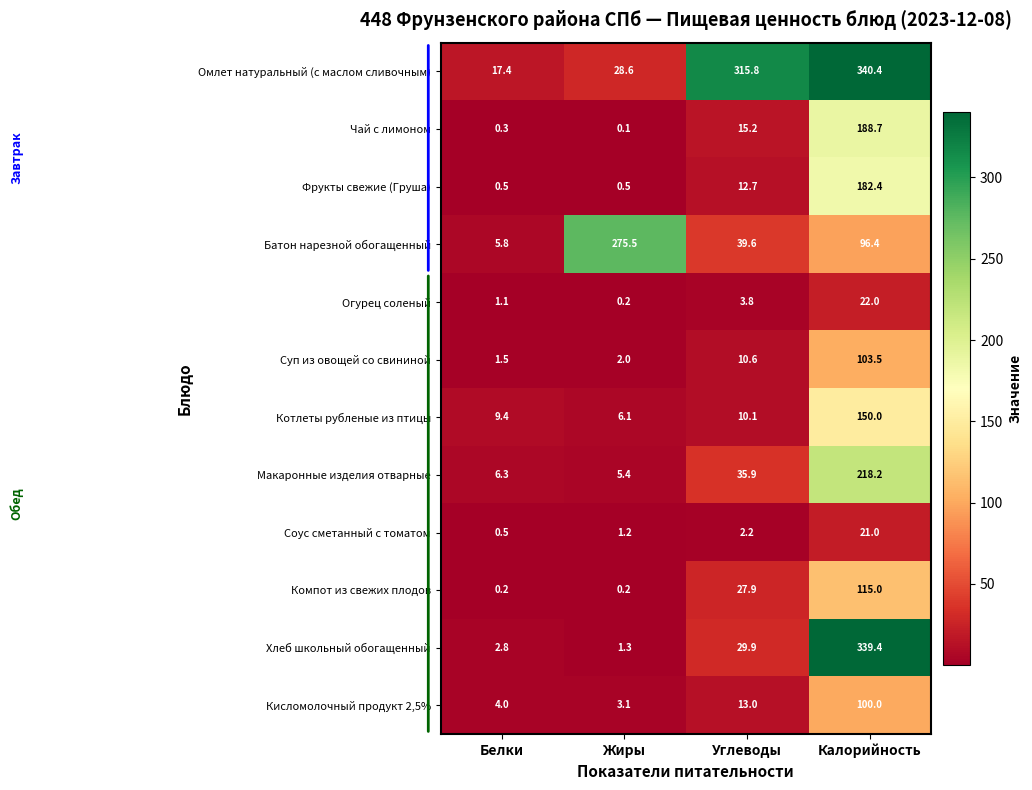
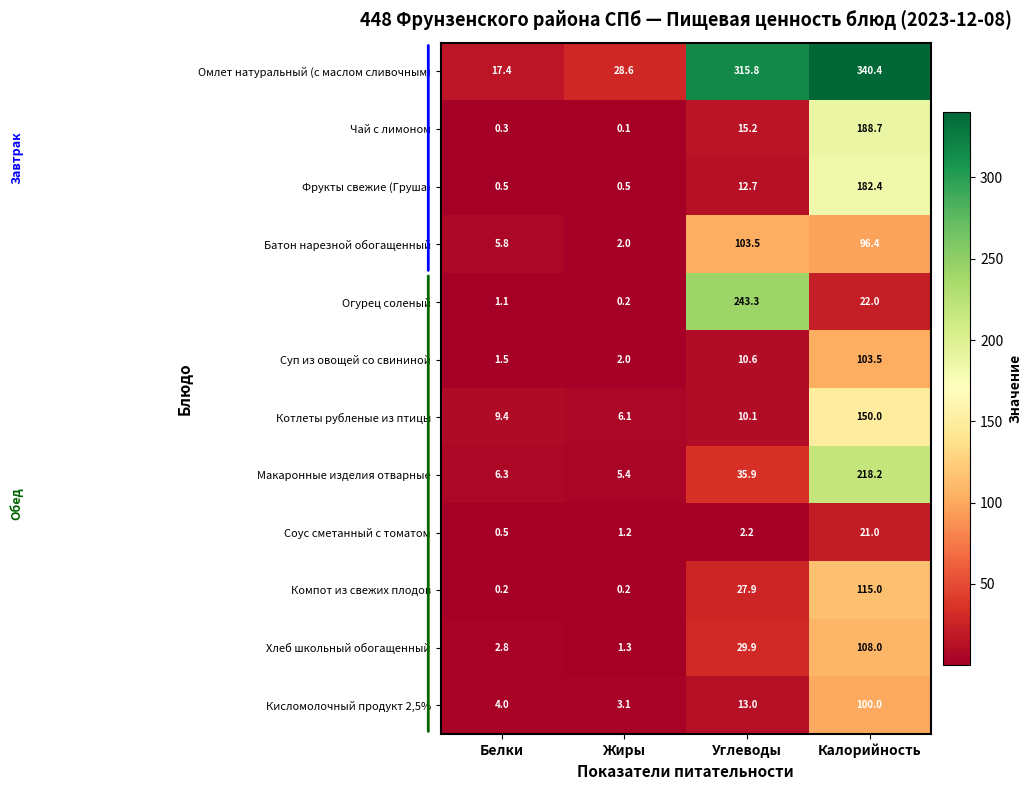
  {
    "Омлет натуральный (с маслом сливочным)": {
      "Белки": 17.4,
      "Жиры": 28.6,
      "Углеводы": 315.8,
      "Калорийность": 340.4
    },
    "Чай с лимоном": {
      "Белки": 0.3,
      "Жиры": 0.1,
      "Углеводы": 15.2,
      "Калорийность": 188.7
    },
    "Фрукты свежие (Груша)": {
      "Белки": 0.5,
      "Жиры": 0.5,
      "Углеводы": 12.7,
      "Калорийность": 182.4
    },
    "Батон нарезной обогащенный": {
      "Белки": 5.8,
-     "Жиры": 275.5,
-     "Углеводы": 39.6,
+     "Жиры": 2.0,
+     "Углеводы": 103.5,
      "Калорийность": 96.4
    },
    "Огурец соленый": {
      "Белки": 1.1,
      "Жиры": 0.2,
-     "Углеводы": 3.8,
+     "Углеводы": 243.3,
      "Калорийность": 22.0
    },
    "Суп из овощей со свининой": {
      "Белки": 1.5,
      "Жиры": 2.0,
      "Углеводы": 10.6,
      "Калорийность": 103.5
    },
    "Котлеты рубленые из птицы": {
      "Белки": 9.4,
      "Жиры": 6.1,
      "Углеводы": 10.1,
      "Калорийность": 150.0
    },
    "Макаронные изделия отварные": {
      "Белки": 6.3,
      "Жиры": 5.4,
      "Углеводы": 35.9,
      "Калорийность": 218.2
    },
    "Соус сметанный с томатом": {
      "Белки": 0.5,
      "Жиры": 1.2,
      "Углеводы": 2.2,
      "Калорийность": 21.0
    },
    "Компот из свежих плодов": {
      "Белки": 0.2,
      "Жиры": 0.2,
      "Углеводы": 27.9,
      "Калорийность": 115.0
    },
    "Хлеб школьный обогащенный": {
      "Белки": 2.8,
      "Жиры": 1.3,
      "Углеводы": 29.9,
-     "Калорийность": 339.4
+     "Калорийность": 108.0
    },
    "Кисломолочный продукт 2,5%": {
      "Белки": 4.0,
      "Жиры": 3.1,
      "Углеводы": 13.0,
      "Калорийность": 100.0
    }
  }
